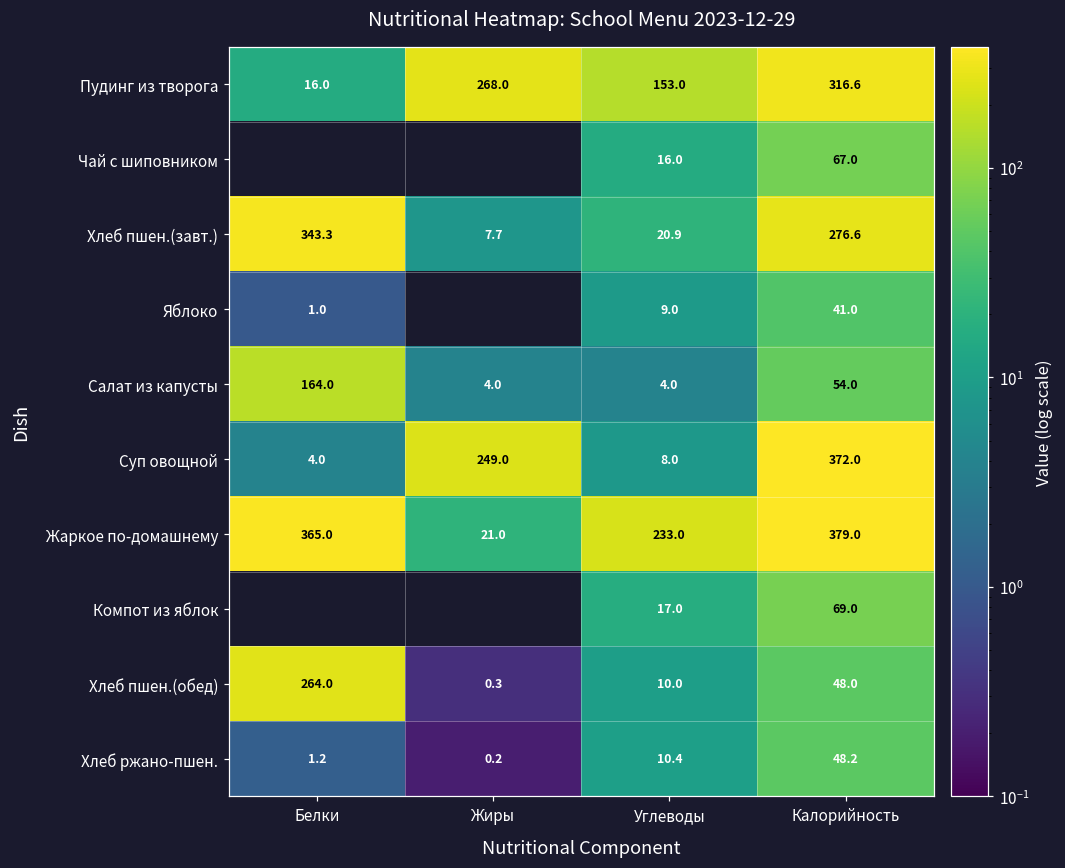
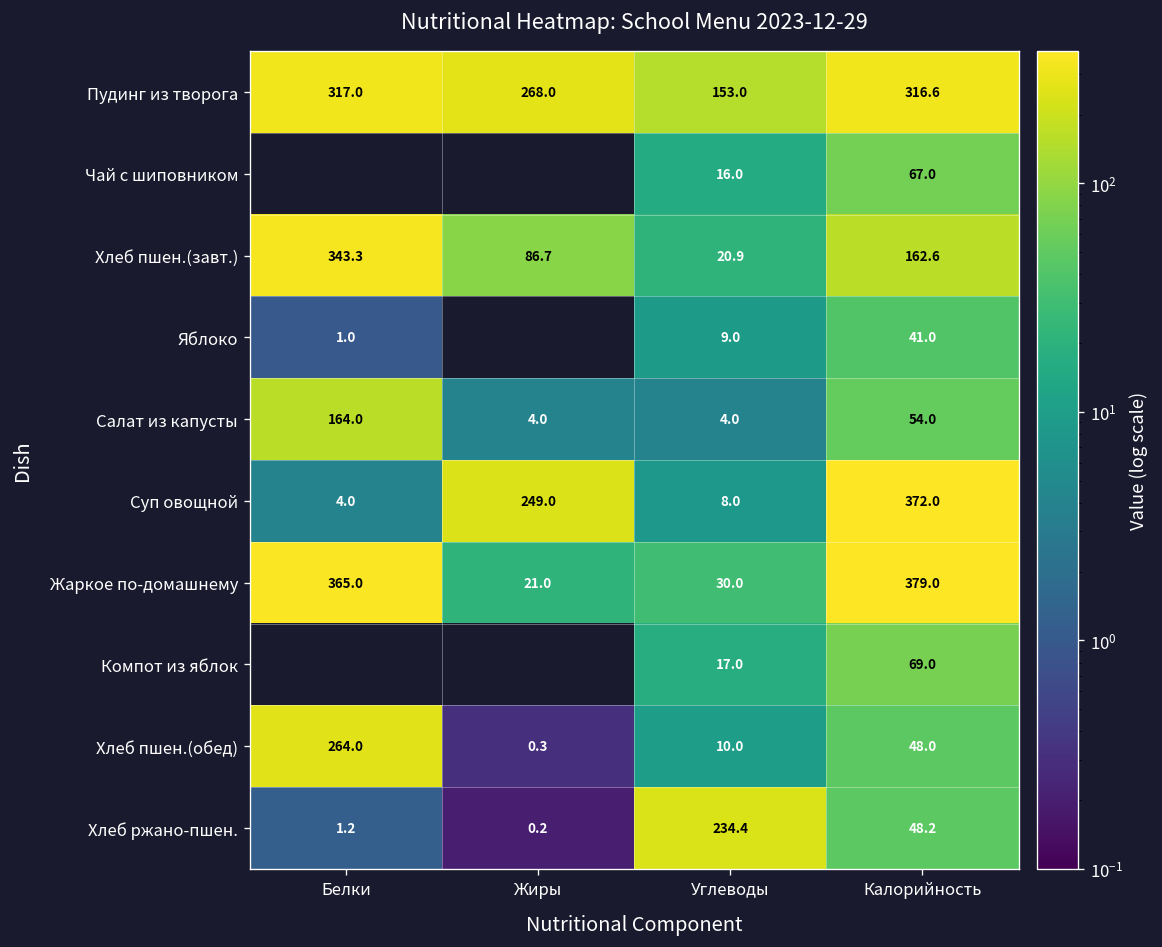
  {
    "Пудинг из творога": {
-     "Белки": 16.0,
+     "Белки": 317.0,
      "Жиры": 268.0,
      "Углеводы": 153.0,
      "Калорийность": 316.6
    },
    "Чай с шиповником": {
      "Углеводы": 16.0,
      "Калорийность": 67.0
    },
    "Хлеб пшен.(завт.)": {
      "Белки": 343.3,
-     "Жиры": 7.7,
+     "Жиры": 86.7,
      "Углеводы": 20.9,
-     "Калорийность": 276.6
+     "Калорийность": 162.6
    },
    "Яблоко": {
      "Белки": 1.0,
      "Углеводы": 9.0,
      "Калорийность": 41.0
    },
    "Салат из капусты": {
      "Белки": 164.0,
      "Жиры": 4.0,
      "Углеводы": 4.0,
      "Калорийность": 54.0
    },
    "Суп овощной": {
      "Белки": 4.0,
      "Жиры": 249.0,
      "Углеводы": 8.0,
      "Калорийность": 372.0
    },
    "Жаркое по-домашнему": {
      "Белки": 365.0,
      "Жиры": 21.0,
-     "Углеводы": 233.0,
+     "Углеводы": 30.0,
      "Калорийность": 379.0
    },
    "Компот из яблок": {
      "Углеводы": 17.0,
      "Калорийность": 69.0
    },
    "Хлеб пшен.(обед)": {
      "Белки": 264.0,
      "Жиры": 0.3,
      "Углеводы": 10.0,
      "Калорийность": 48.0
    },
    "Хлеб ржано-пшен.": {
      "Белки": 1.2,
      "Жиры": 0.2,
-     "Углеводы": 10.4,
+     "Углеводы": 234.4,
      "Калорийность": 48.2
    }
  }
